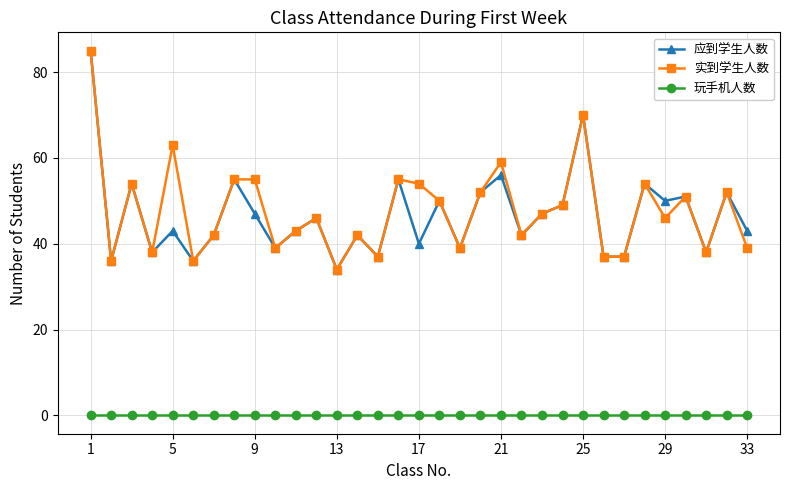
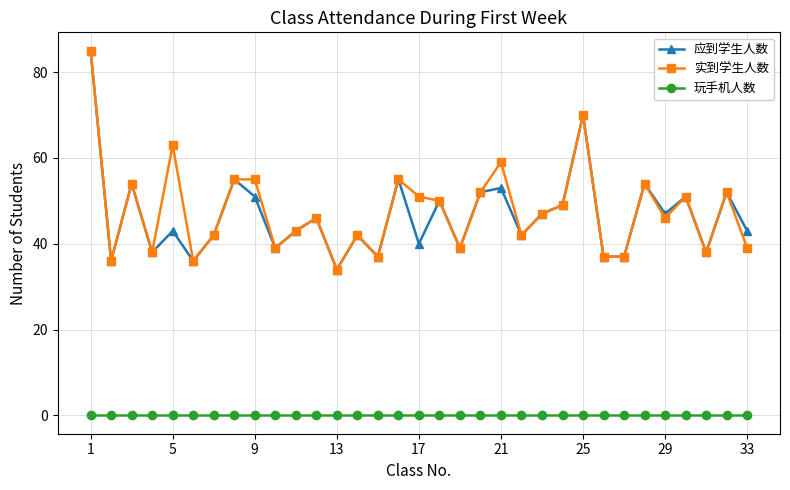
  {
    "应到学生人数": {
      "5": 43,
-     "9": 47,
+     "9": 51,
      "17": 40,
-     "21": 56,
-     "29": 50,
+     "21": 53,
+     "29": 47,
      "33": 43
    },
    "实到学生人数": {
      "5": 63,
      "9": 55,
-     "17": 54,
+     "17": 51,
      "21": 59,
      "29": 46,
      "33": 39
    },
    "玩手机人数": {
      "1": 0,
      "5": 0,
      "9": 0,
      "13": 0,
      "17": 0,
      "21": 0,
      "25": 0,
      "29": 0,
      "33": 0
    }
  }
